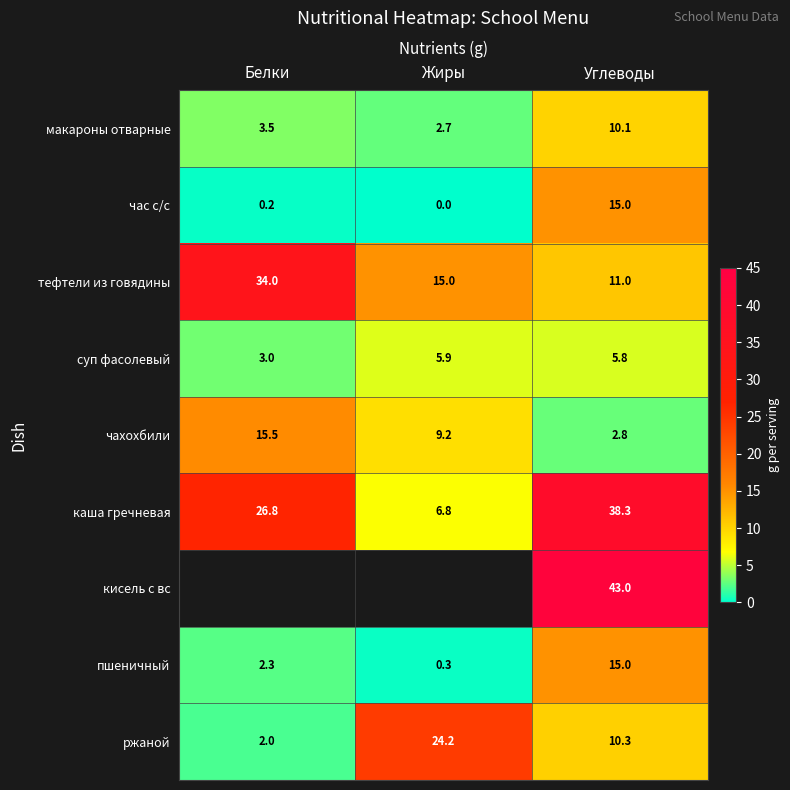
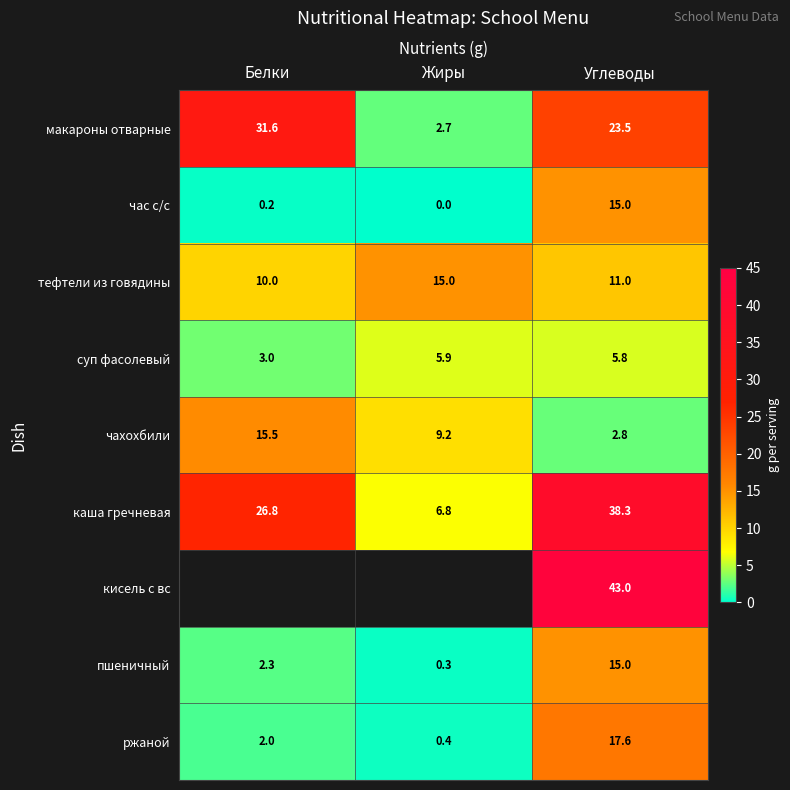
  {
    "макароны отварные": {
-     "Белки": 3.5,
+     "Белки": 31.6,
      "Жиры": 2.7,
-     "Углеводы": 10.1
+     "Углеводы": 23.5
    },
    "час с/с": {
      "Белки": 0.2,
      "Жиры": 0.0,
      "Углеводы": 15.0
    },
    "тефтели из говядины": {
-     "Белки": 34.0,
+     "Белки": 10.0,
      "Жиры": 15.0,
      "Углеводы": 11.0
    },
    "суп фасолевый": {
      "Белки": 3.0,
      "Жиры": 5.9,
      "Углеводы": 5.8
    },
    "чахохбили": {
      "Белки": 15.5,
      "Жиры": 9.2,
      "Углеводы": 2.8
    },
    "каша гречневая": {
      "Белки": 26.8,
      "Жиры": 6.8,
      "Углеводы": 38.3
    },
    "кисель с вс": {
      "Углеводы": 43.0
    },
    "пшеничный": {
      "Белки": 2.3,
      "Жиры": 0.3,
      "Углеводы": 15.0
    },
    "ржаной": {
      "Белки": 2.0,
-     "Жиры": 24.2,
-     "Углеводы": 10.3
+     "Жиры": 0.4,
+     "Углеводы": 17.6
    }
  }
